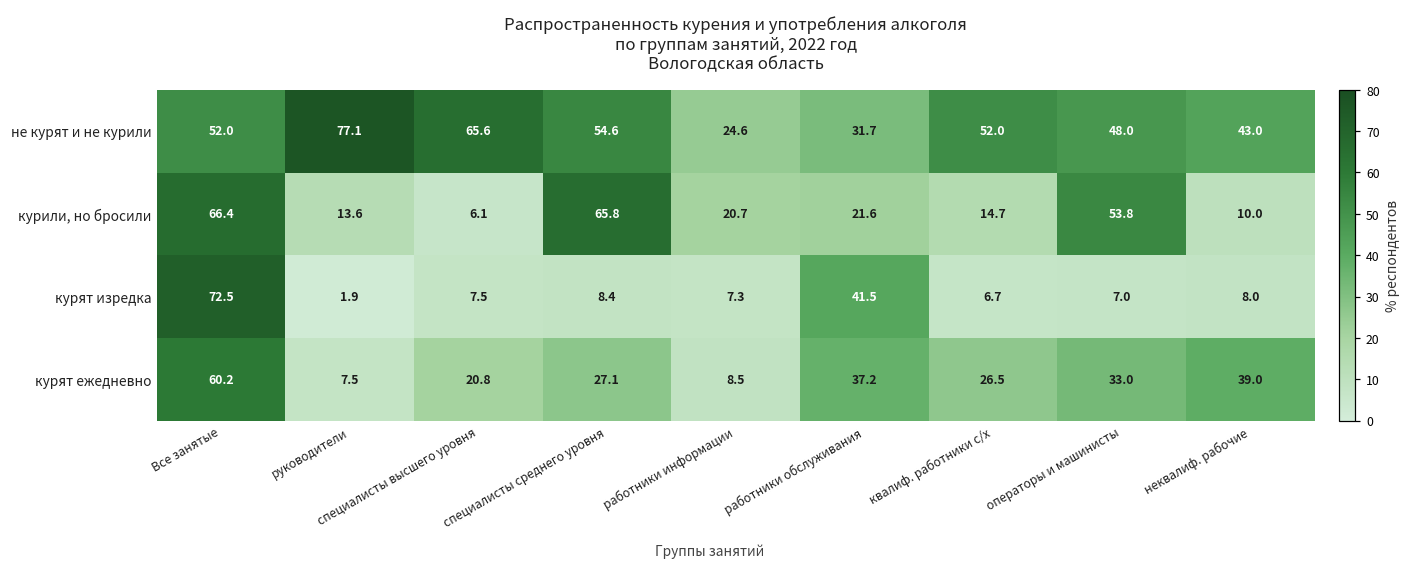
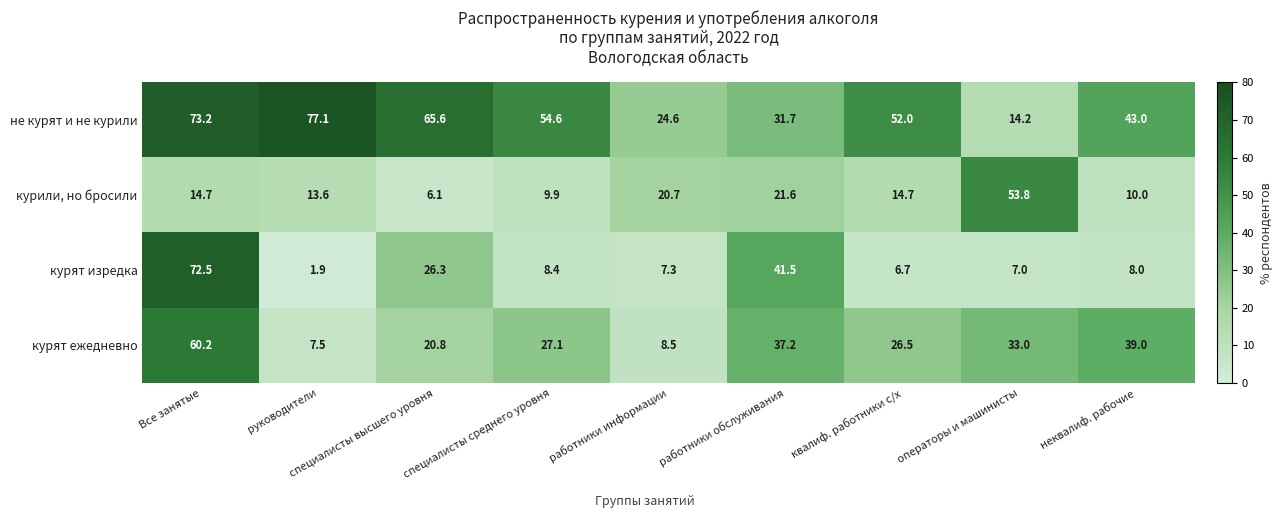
  {
    "не курят и не курили": {
-     "Все занятые": 52.0,
+     "Все занятые": 73.2,
      "руководители": 77.1,
      "специалисты высшего уровня": 65.6,
      "специалисты среднего уровня": 54.6,
      "работники информации": 24.6,
      "работники обслуживания": 31.7,
      "квалиф. работники с/х": 52.0,
-     "операторы и машинисты": 48.0,
+     "операторы и машинисты": 14.2,
      "неквалиф. рабочие": 43.0
    },
    "курили, но бросили": {
-     "Все занятые": 66.4,
+     "Все занятые": 14.7,
      "руководители": 13.6,
      "специалисты высшего уровня": 6.1,
-     "специалисты среднего уровня": 65.8,
+     "специалисты среднего уровня": 9.9,
      "работники информации": 20.7,
      "работники обслуживания": 21.6,
      "квалиф. работники с/х": 14.7,
      "операторы и машинисты": 53.8,
      "неквалиф. рабочие": 10.0
    },
    "курят изредка": {
      "Все занятые": 72.5,
      "руководители": 1.9,
-     "специалисты высшего уровня": 7.5,
+     "специалисты высшего уровня": 26.3,
      "специалисты среднего уровня": 8.4,
      "работники информации": 7.3,
      "работники обслуживания": 41.5,
      "квалиф. работники с/х": 6.7,
      "операторы и машинисты": 7.0,
      "неквалиф. рабочие": 8.0
    },
    "курят ежедневно": {
      "Все занятые": 60.2,
      "руководители": 7.5,
      "специалисты высшего уровня": 20.8,
      "специалисты среднего уровня": 27.1,
      "работники информации": 8.5,
      "работники обслуживания": 37.2,
      "квалиф. работники с/х": 26.5,
      "операторы и машинисты": 33.0,
      "неквалиф. рабочие": 39.0
    }
  }
